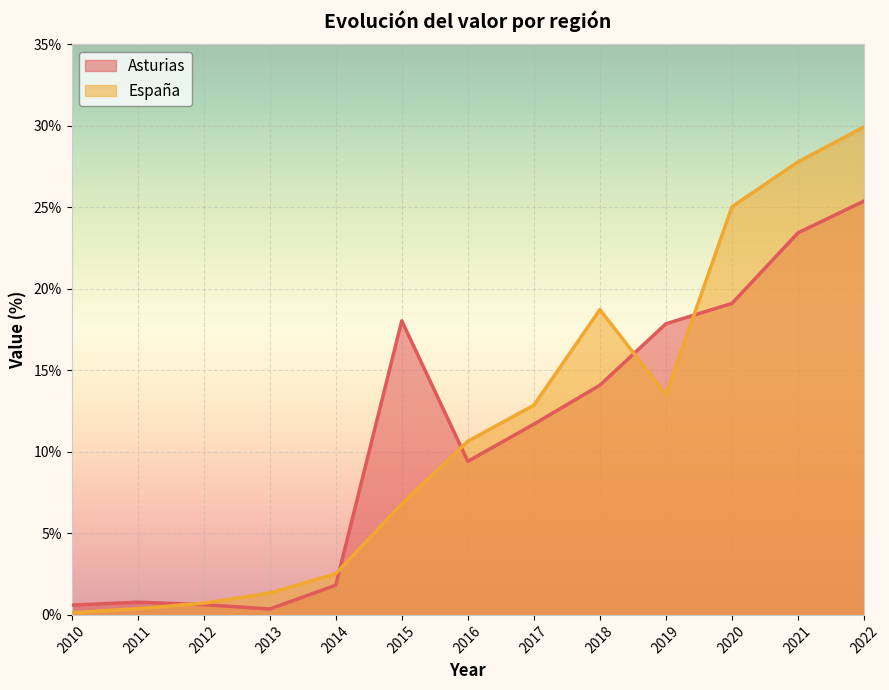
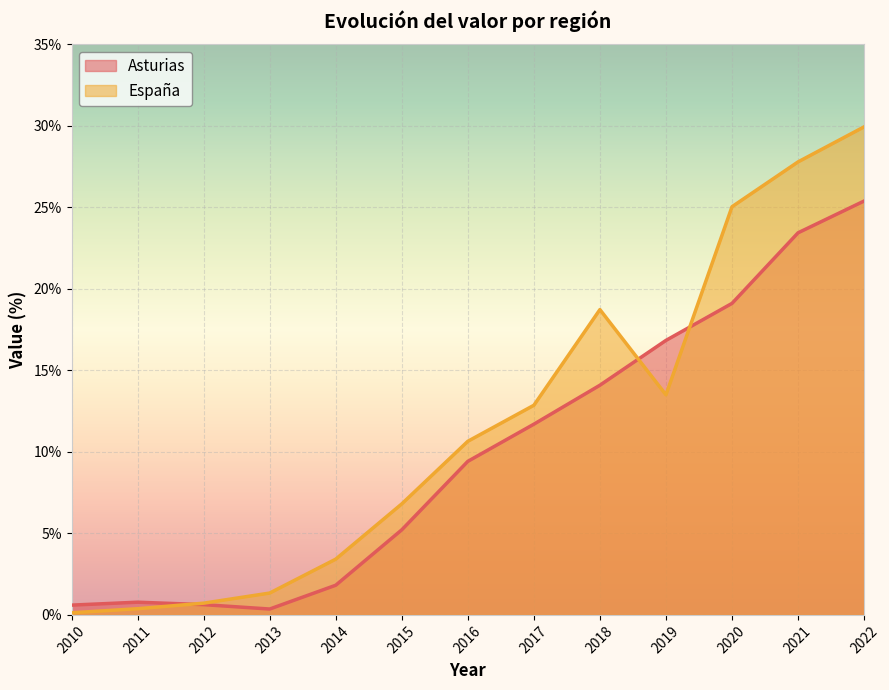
  {
    "Asturias": {
      "2010": "0.6%",
      "2011": "0.8%",
      "2013": "0.4%",
      "2014": "1.8%",
-     "2015": "18.0%",
+     "2015": "5.2%",
      "2016": "9.4%",
      "2017": "11.7%",
      "2018": "14.1%",
-     "2019": "17.9%",
+     "2019": "16.8%",
      "2020": "19.1%",
      "2021": "23.4%",
      "2022": "25.4%"
    },
    "España": {
      "2010": "0.1%",
      "2011": "0.4%",
      "2013": "1.3%",
-     "2014": "2.5%",
+     "2014": "3.4%",
      "2015": "6.8%",
      "2016": "10.7%",
      "2017": "12.9%",
      "2018": "18.7%",
      "2019": "13.5%",
      "2020": "25.0%",
      "2021": "27.8%",
      "2022": "29.9%"
    }
  }
